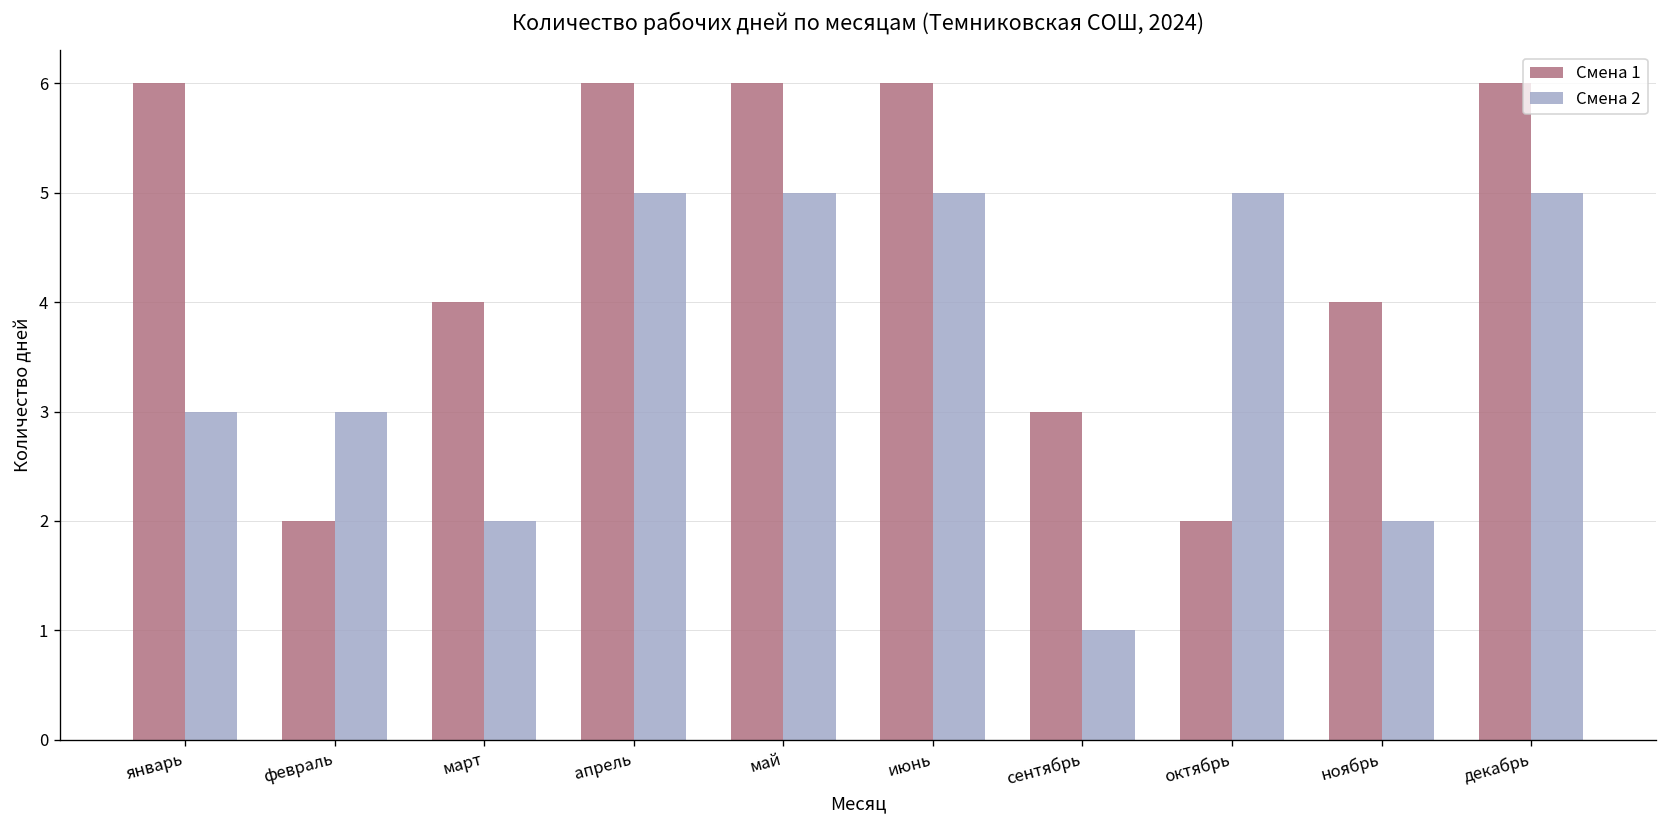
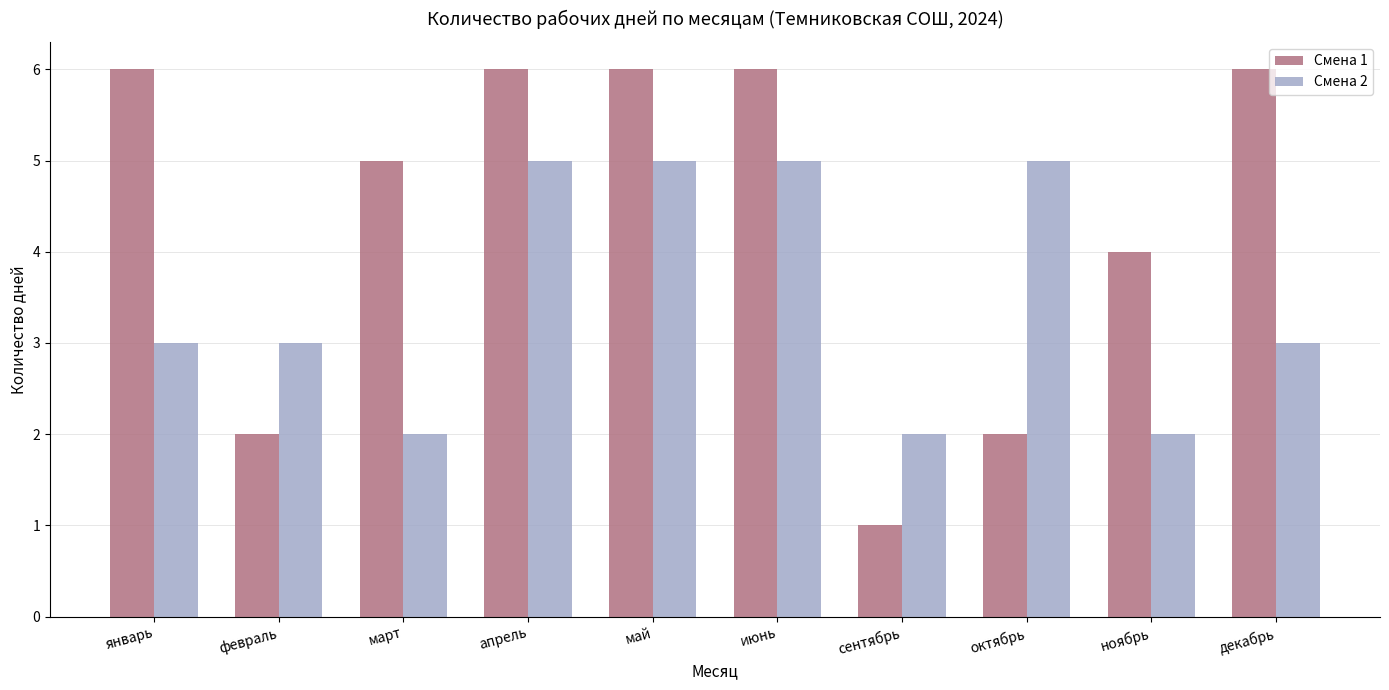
  {
    "Смена 1": {
      "январь": 6,
      "февраль": 2,
-     "март": 4,
+     "март": 5,
      "апрель": 6,
      "май": 6,
      "июнь": 6,
-     "сентябрь": 3,
+     "сентябрь": 1,
      "октябрь": 2,
      "ноябрь": 4,
      "декабрь": 6
    },
    "Смена 2": {
      "январь": 3,
      "февраль": 3,
      "март": 2,
      "апрель": 5,
      "май": 5,
      "июнь": 5,
-     "сентябрь": 1,
+     "сентябрь": 2,
      "октябрь": 5,
      "ноябрь": 2,
-     "декабрь": 5
+     "декабрь": 3
    }
  }
